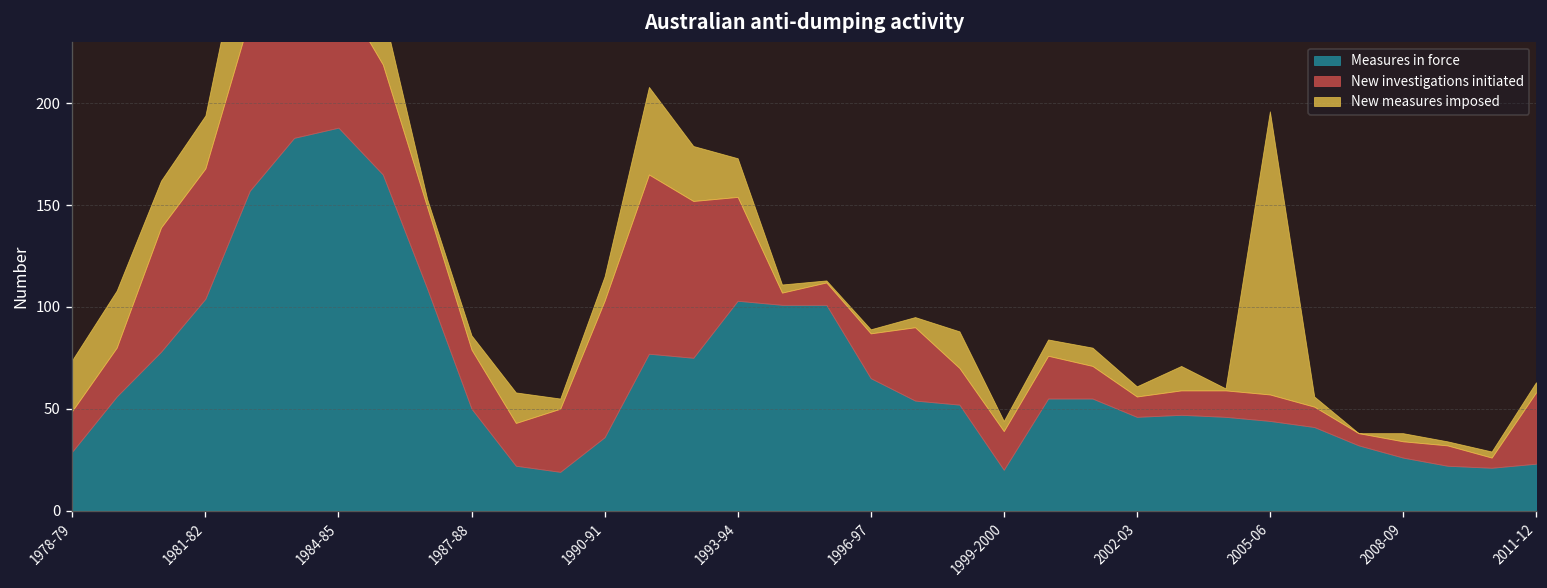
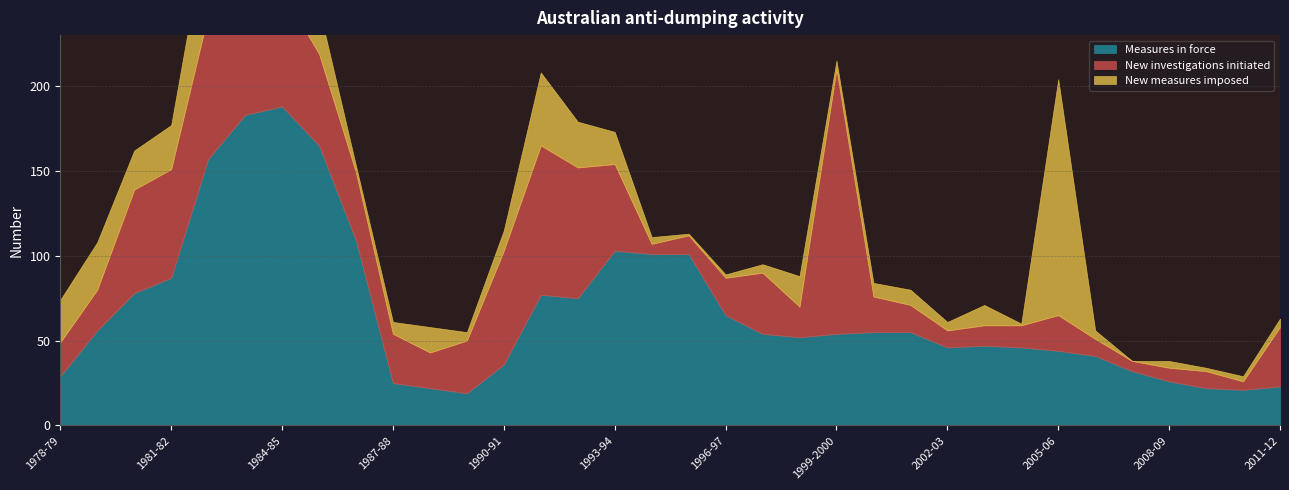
  {
    "Measures in force": {
      "1978-79": 29,
-     "1981-82": 104,
+     "1981-82": 87,
      "1984-85": 188,
-     "1987-88": 50,
+     "1987-88": 25,
      "1990-91": 36,
      "1993-94": 103,
      "1996-97": 65,
-     "1999-2000": 20,
+     "1999-2000": 54,
      "2002-03": 46,
      "2005-06": 44,
      "2008-09": 26,
      "2011-12": 23
    },
    "New investigations initiated": {
      "1978-79": 20,
      "1981-82": 64,
      "1987-88": 29,
      "1990-91": 67,
      "1993-94": 51,
      "1996-97": 22,
-     "1999-2000": 19,
+     "1999-2000": 156,
      "2002-03": 10,
-     "2005-06": 13,
+     "2005-06": 21,
      "2008-09": 8,
      "2011-12": 35
    },
    "New measures imposed": {
      "1978-79": 25,
      "1981-82": 26,
      "1987-88": 7,
      "1990-91": 12,
      "1993-94": 19,
      "1996-97": 2,
      "1999-2000": 5,
      "2002-03": 5,
      "2005-06": 139,
      "2008-09": 4,
      "2011-12": 5
    }
  }
